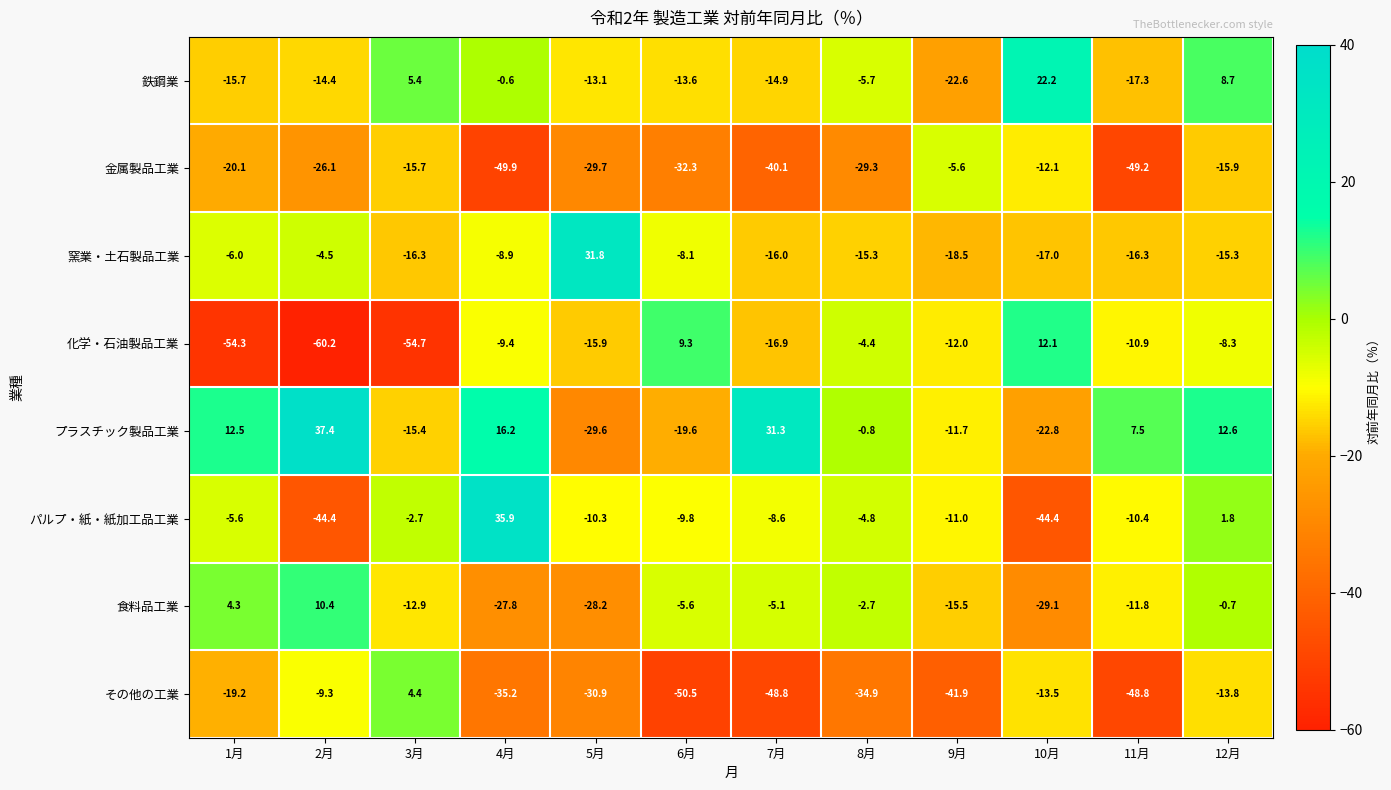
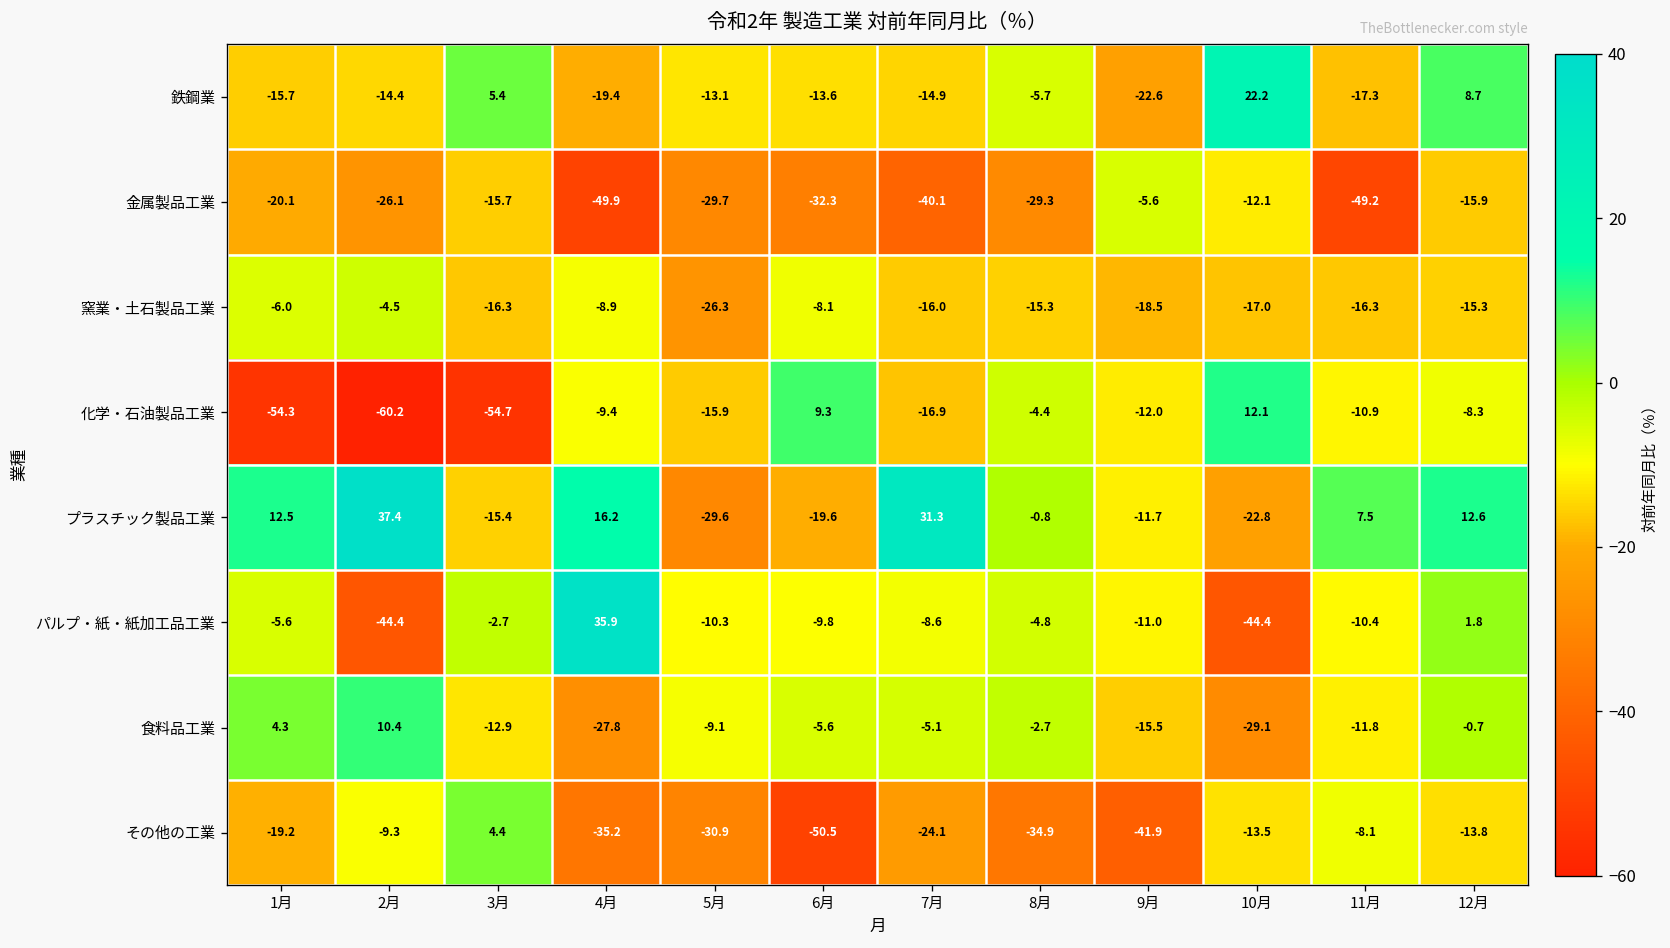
  {
    "鉄鋼業": {
      "1月": -15.7,
      "2月": -14.4,
      "3月": 5.4,
-     "4月": -0.6,
+     "4月": -19.4,
      "5月": -13.1,
      "6月": -13.6,
      "7月": -14.9,
      "8月": -5.7,
      "9月": -22.6,
      "10月": 22.2,
      "11月": -17.3,
      "12月": 8.7
    },
    "金属製品工業": {
      "1月": -20.1,
      "2月": -26.1,
      "3月": -15.7,
      "4月": -49.9,
      "5月": -29.7,
      "6月": -32.3,
      "7月": -40.1,
      "8月": -29.3,
      "9月": -5.6,
      "10月": -12.1,
      "11月": -49.2,
      "12月": -15.9
    },
    "窯業・土石製品工業": {
      "1月": -6.0,
      "2月": -4.5,
      "3月": -16.3,
      "4月": -8.9,
-     "5月": 31.8,
+     "5月": -26.3,
      "6月": -8.1,
      "7月": -16.0,
      "8月": -15.3,
      "9月": -18.5,
      "10月": -17.0,
      "11月": -16.3,
      "12月": -15.3
    },
    "化学・石油製品工業": {
      "1月": -54.3,
      "2月": -60.2,
      "3月": -54.7,
      "4月": -9.4,
      "5月": -15.9,
      "6月": 9.3,
      "7月": -16.9,
      "8月": -4.4,
      "9月": -12.0,
      "10月": 12.1,
      "11月": -10.9,
      "12月": -8.3
    },
    "プラスチック製品工業": {
      "1月": 12.5,
      "2月": 37.4,
      "3月": -15.4,
      "4月": 16.2,
      "5月": -29.6,
      "6月": -19.6,
      "7月": 31.3,
      "8月": -0.8,
      "9月": -11.7,
      "10月": -22.8,
      "11月": 7.5,
      "12月": 12.6
    },
    "パルプ・紙・紙加工品工業": {
      "1月": -5.6,
      "2月": -44.4,
      "3月": -2.7,
      "4月": 35.9,
      "5月": -10.3,
      "6月": -9.8,
      "7月": -8.6,
      "8月": -4.8,
      "9月": -11.0,
      "10月": -44.4,
      "11月": -10.4,
      "12月": 1.8
    },
    "食料品工業": {
      "1月": 4.3,
      "2月": 10.4,
      "3月": -12.9,
      "4月": -27.8,
-     "5月": -28.2,
+     "5月": -9.1,
      "6月": -5.6,
      "7月": -5.1,
      "8月": -2.7,
      "9月": -15.5,
      "10月": -29.1,
      "11月": -11.8,
      "12月": -0.7
    },
    "その他の工業": {
      "1月": -19.2,
      "2月": -9.3,
      "3月": 4.4,
      "4月": -35.2,
      "5月": -30.9,
      "6月": -50.5,
-     "7月": -48.8,
+     "7月": -24.1,
      "8月": -34.9,
      "9月": -41.9,
      "10月": -13.5,
-     "11月": -48.8,
+     "11月": -8.1,
      "12月": -13.8
    }
  }
